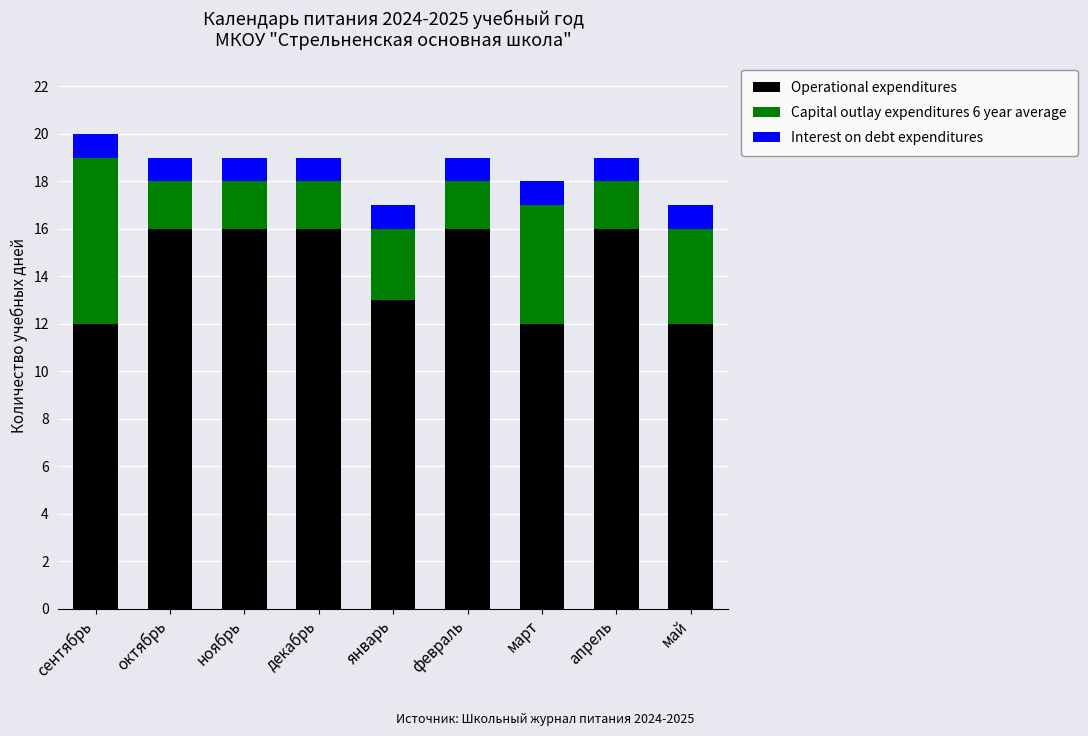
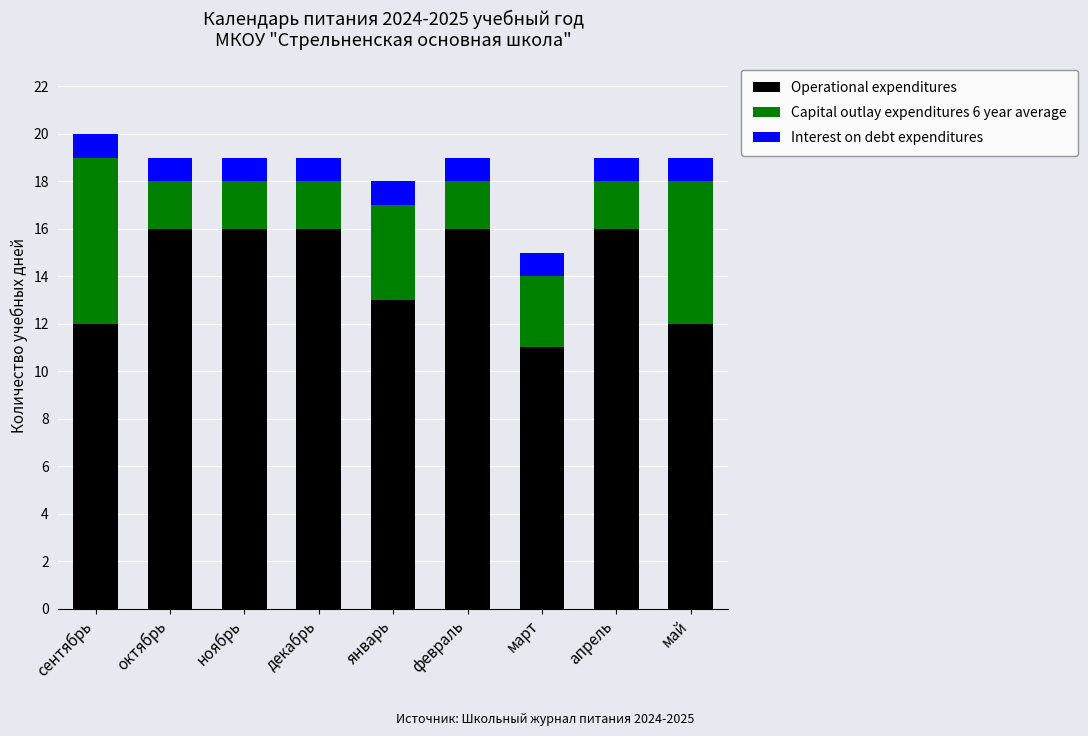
  {
    "Operational expenditures": {
      "сентябрь": 12,
      "октябрь": 16,
      "ноябрь": 16,
      "декабрь": 16,
      "январь": 13,
      "февраль": 16,
-     "март": 12,
+     "март": 11,
      "апрель": 16,
      "май": 12
    },
    "Capital outlay expenditures 6 year average": {
      "сентябрь": 7,
      "октябрь": 2,
      "ноябрь": 2,
      "декабрь": 2,
-     "январь": 3,
+     "январь": 4,
      "февраль": 2,
-     "март": 5,
+     "март": 3,
      "апрель": 2,
-     "май": 4
+     "май": 6
    },
    "Interest on debt expenditures": {
      "сентябрь": 1,
      "октябрь": 1,
      "ноябрь": 1,
      "декабрь": 1,
      "январь": 1,
      "февраль": 1,
      "март": 1,
      "апрель": 1,
      "май": 1
    }
  }
